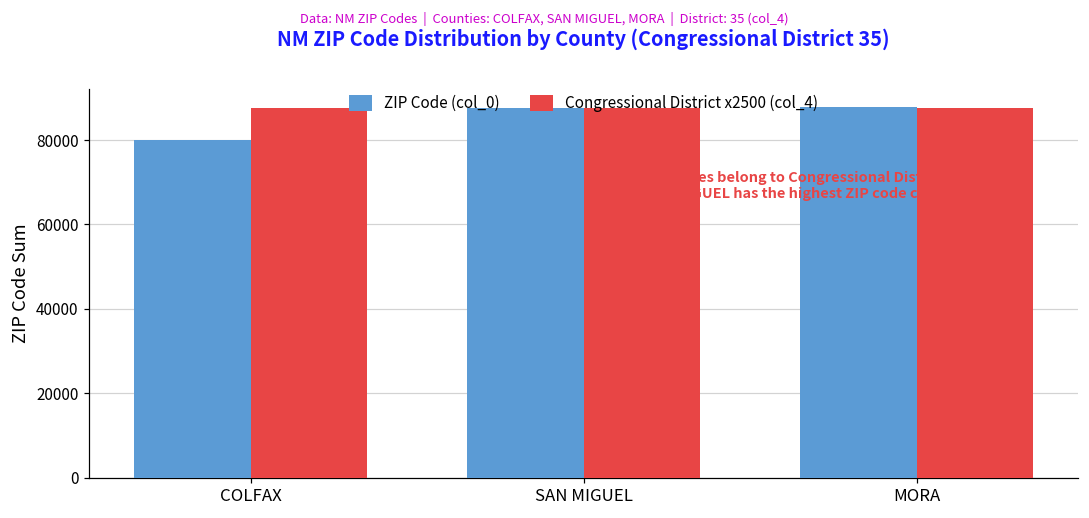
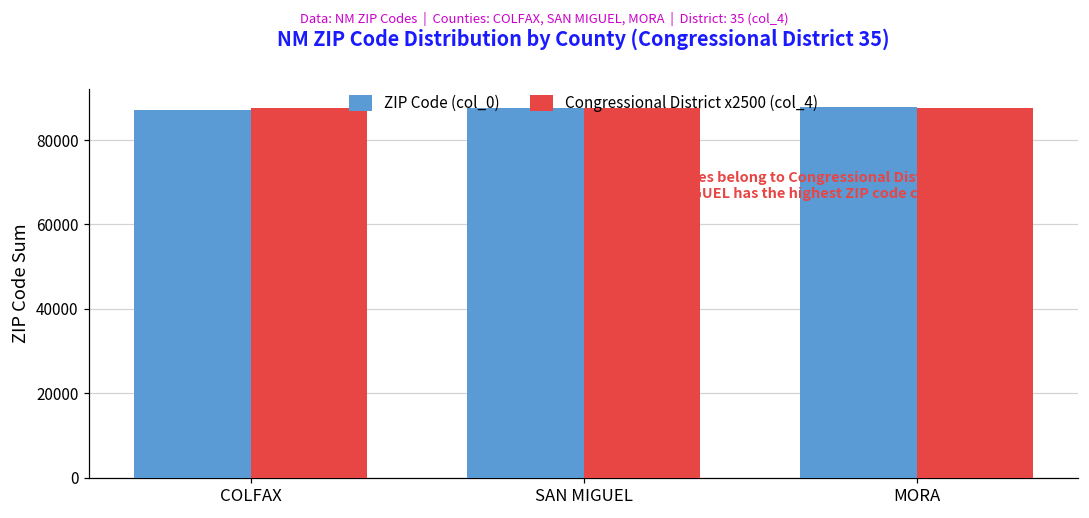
  {
    "ZIP Code (col_0)": {
-     "COLFAX": 80000,
+     "COLFAX": 87000,
      "SAN MIGUEL": 88000,
      "MORA": 88000
    },
    "Congressional District x2500 (col_4)": {
      "COLFAX": 88000,
      "SAN MIGUEL": 88000,
      "MORA": 88000
    }
  }
